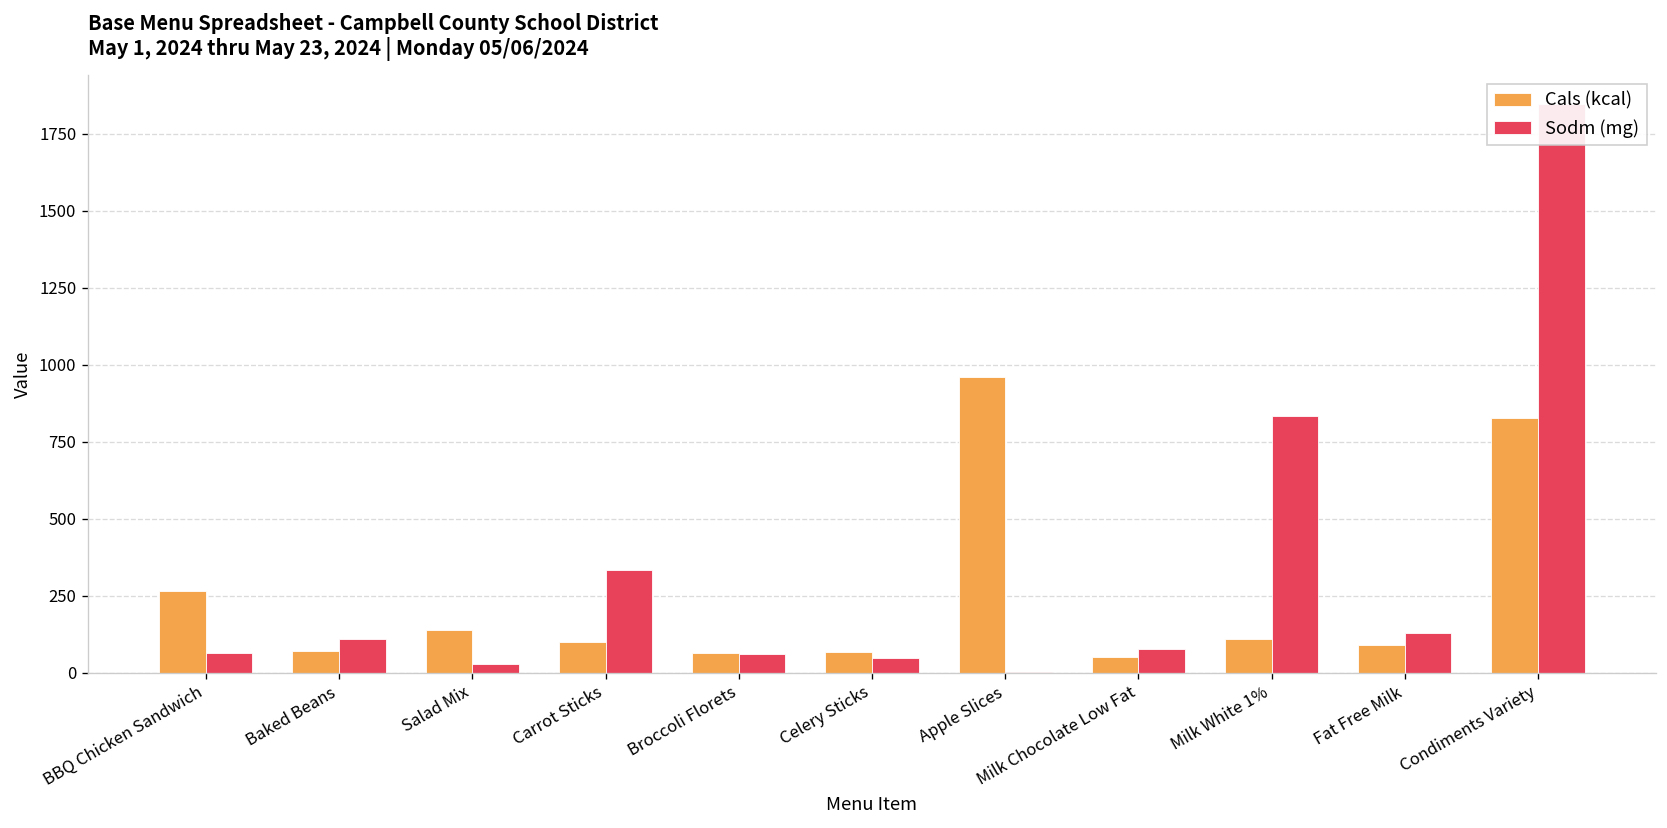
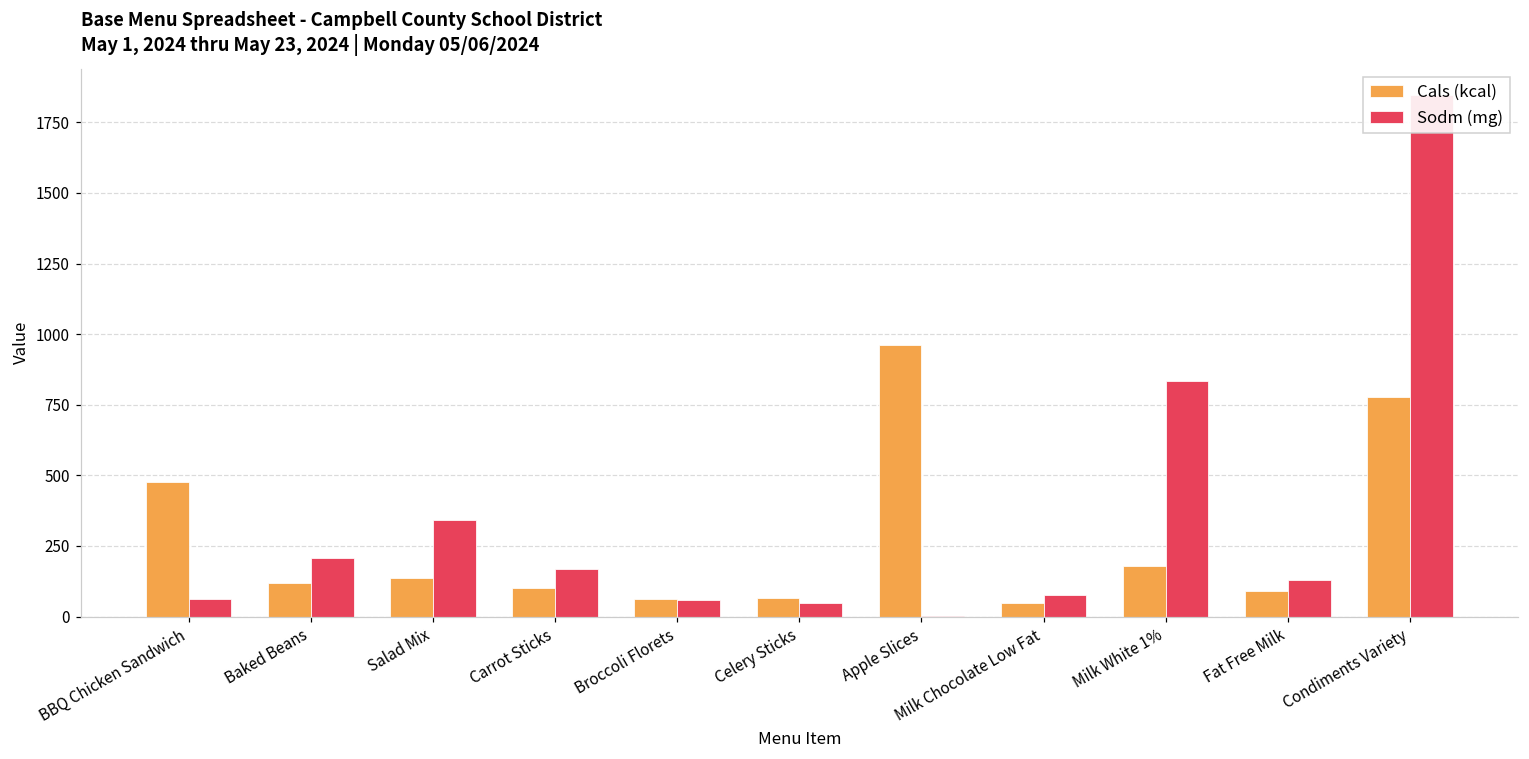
  {
    "Cals (kcal)": {
-     "BBQ Chicken Sandwich": 260,
-     "Baked Beans": 70,
+     "BBQ Chicken Sandwich": 480,
+     "Baked Beans": 120,
      "Salad Mix": 140,
      "Carrot Sticks": 100,
      "Broccoli Florets": 60,
      "Celery Sticks": 70,
      "Apple Slices": 960,
      "Milk Chocolate Low Fat": 50,
-     "Milk White 1%": 110,
+     "Milk White 1%": 180,
      "Fat Free Milk": 90,
-     "Condiments Variety": 830
+     "Condiments Variety": 780
    },
    "Sodm (mg)": {
      "BBQ Chicken Sandwich": 60,
-     "Baked Beans": 110,
-     "Salad Mix": 30,
-     "Carrot Sticks": 330,
+     "Baked Beans": 210,
+     "Salad Mix": 340,
+     "Carrot Sticks": 170,
      "Broccoli Florets": 60,
      "Celery Sticks": 50,
      "Milk Chocolate Low Fat": 80,
      "Milk White 1%": 830,
      "Fat Free Milk": 130
    }
  }
